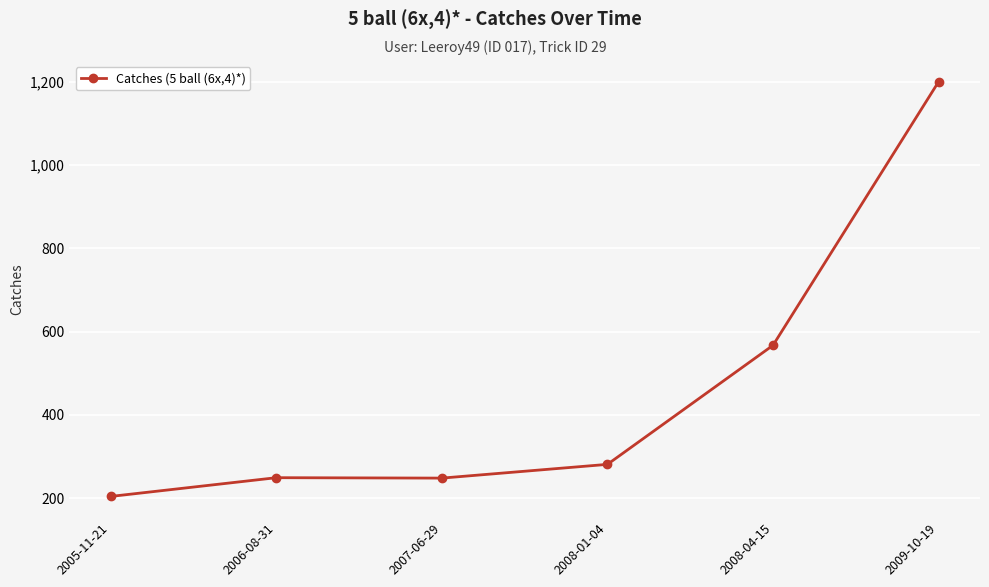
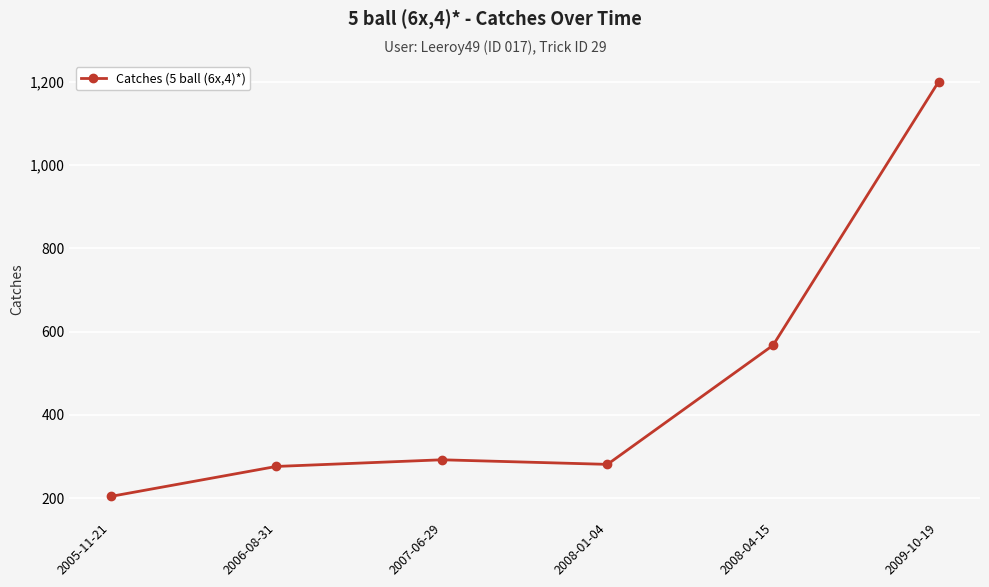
  {
    "2005-11-21": "200",
-   "2006-08-31": "250",
-   "2007-06-29": "250",
+   "2006-08-31": "280",
+   "2007-06-29": "290",
    "2008-01-04": "280",
    "2008-04-15": "570",
    "2009-10-19": "1,200"
  }
